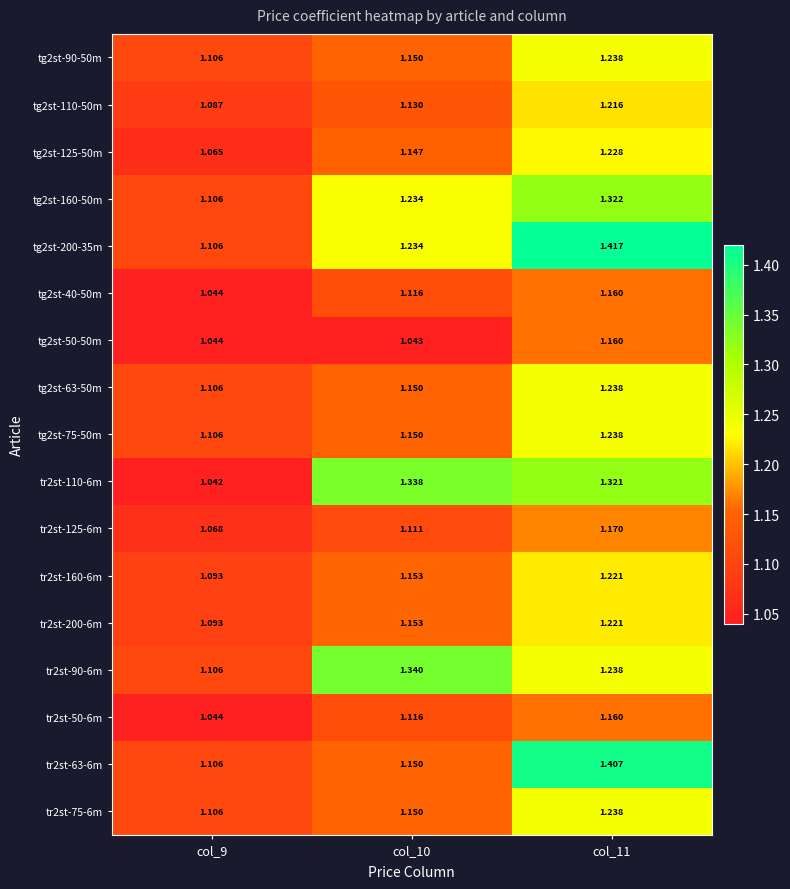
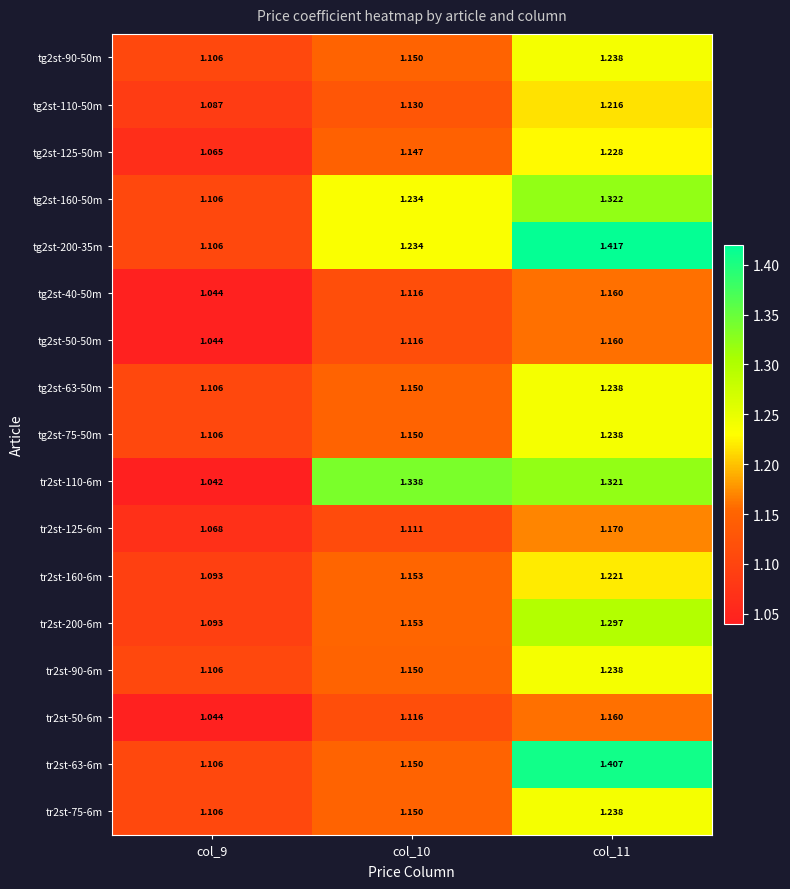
  {
    "tg2st-90-50m": {
      "col_9": 1.106,
      "col_10": 1.150,
      "col_11": 1.238
    },
    "tg2st-110-50m": {
      "col_9": 1.087,
      "col_10": 1.130,
      "col_11": 1.216
    },
    "tg2st-125-50m": {
      "col_9": 1.065,
      "col_10": 1.147,
      "col_11": 1.228
    },
    "tg2st-160-50m": {
      "col_9": 1.106,
      "col_10": 1.234,
      "col_11": 1.322
    },
    "tg2st-200-35m": {
      "col_9": 1.106,
      "col_10": 1.234,
      "col_11": 1.417
    },
    "tg2st-40-50m": {
      "col_9": 1.044,
      "col_10": 1.116,
      "col_11": 1.160
    },
    "tg2st-50-50m": {
      "col_9": 1.044,
-     "col_10": 1.043,
+     "col_10": 1.116,
      "col_11": 1.160
    },
    "tg2st-63-50m": {
      "col_9": 1.106,
      "col_10": 1.150,
      "col_11": 1.238
    },
    "tg2st-75-50m": {
      "col_9": 1.106,
      "col_10": 1.150,
      "col_11": 1.238
    },
    "tr2st-110-6m": {
      "col_9": 1.042,
      "col_10": 1.338,
      "col_11": 1.321
    },
    "tr2st-125-6m": {
      "col_9": 1.068,
      "col_10": 1.111,
      "col_11": 1.170
    },
    "tr2st-160-6m": {
      "col_9": 1.093,
      "col_10": 1.153,
      "col_11": 1.221
    },
    "tr2st-200-6m": {
      "col_9": 1.093,
      "col_10": 1.153,
-     "col_11": 1.221
+     "col_11": 1.297
    },
    "tr2st-90-6m": {
      "col_9": 1.106,
-     "col_10": 1.340,
+     "col_10": 1.150,
      "col_11": 1.238
    },
    "tr2st-50-6m": {
      "col_9": 1.044,
      "col_10": 1.116,
      "col_11": 1.160
    },
    "tr2st-63-6m": {
      "col_9": 1.106,
      "col_10": 1.150,
      "col_11": 1.407
    },
    "tr2st-75-6m": {
      "col_9": 1.106,
      "col_10": 1.150,
      "col_11": 1.238
    }
  }
